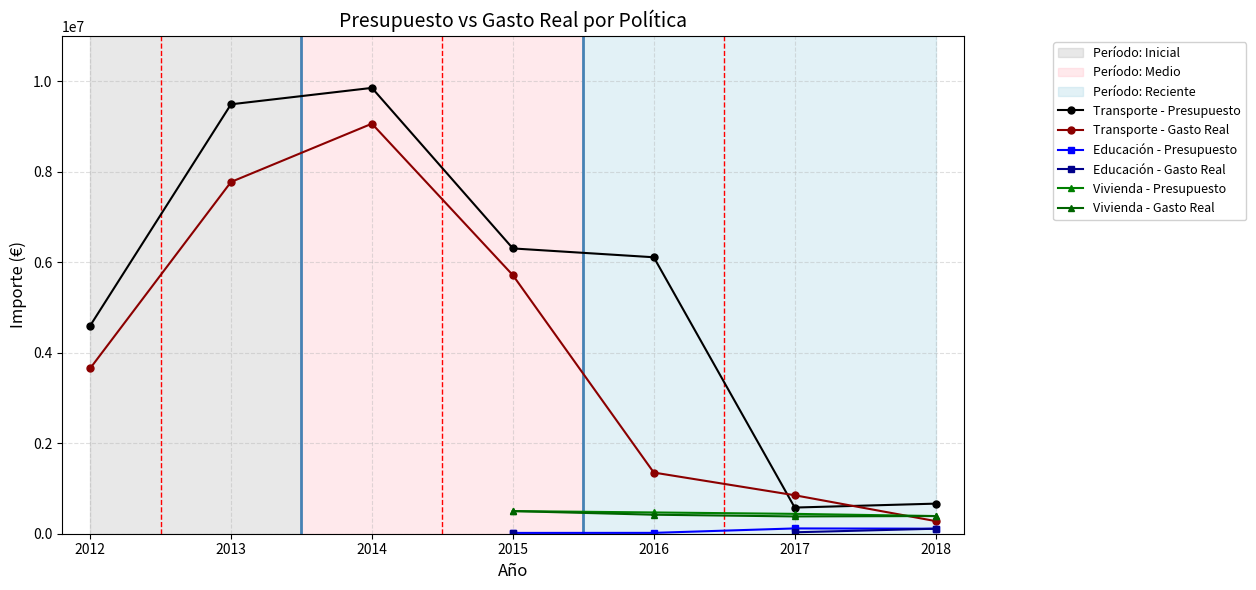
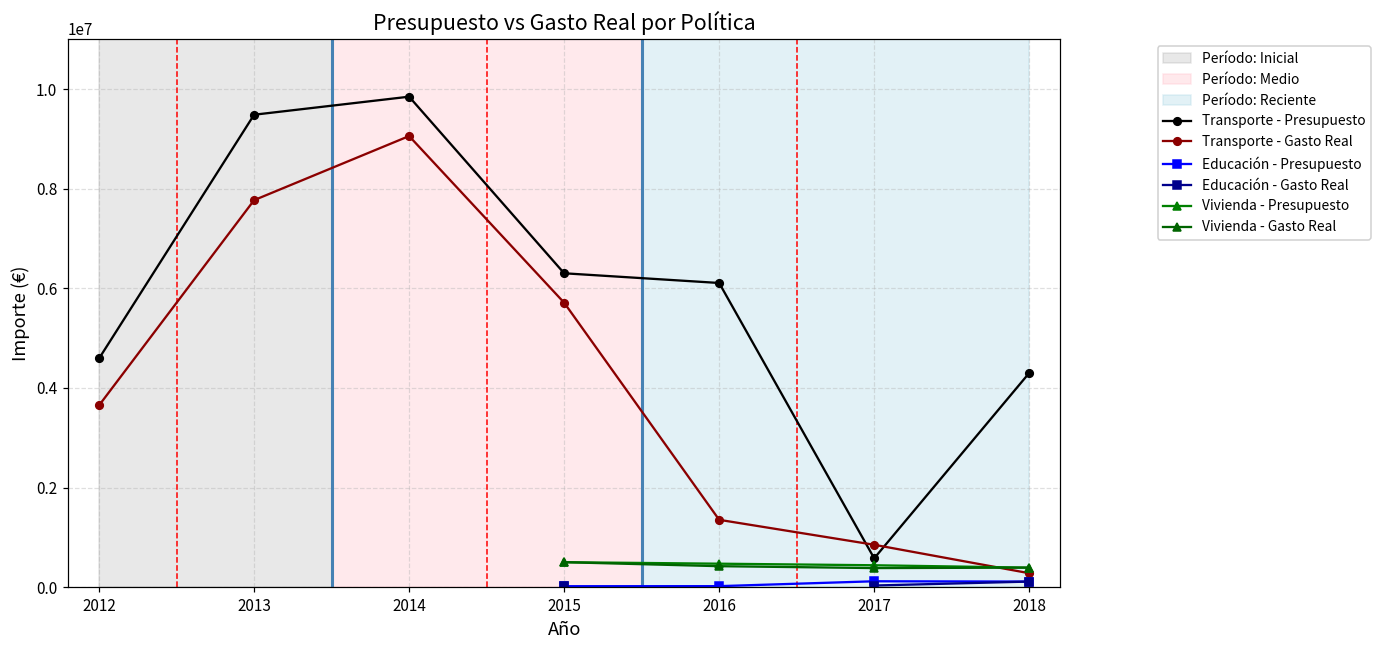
  {
    "Transporte - Presupuesto": {
      "2012": 4600000,
      "2013": 9500000,
      "2014": 9800000,
      "2015": 6300000,
      "2016": 6100000,
      "2017": 600000,
-     "2018": 700000
+     "2018": 4300000
    },
    "Transporte - Gasto Real": {
      "2012": 3700000,
      "2013": 7800000,
      "2014": 9100000,
      "2015": 5700000,
      "2016": 1400000,
      "2017": 900000,
      "2018": 300000
    },
    "Educación - Presupuesto": {
      "2016": 0,
      "2017": 100000
    },
    "Educación - Gasto Real": {
      "2017": 0
    }
  }
